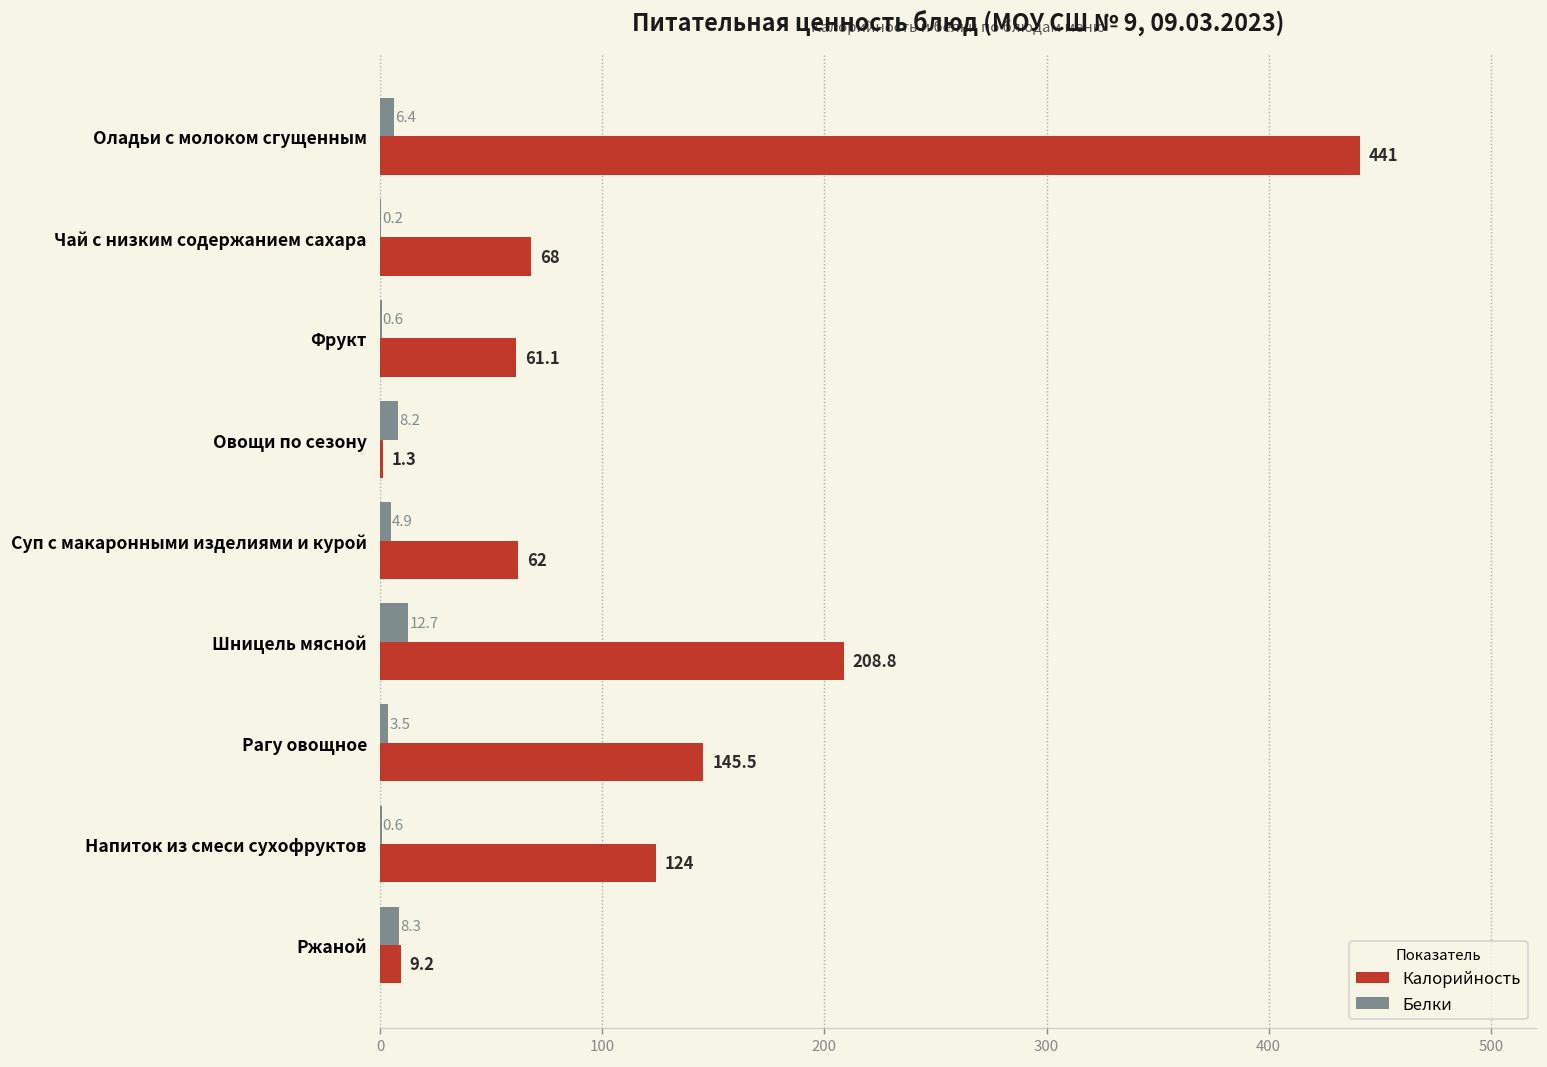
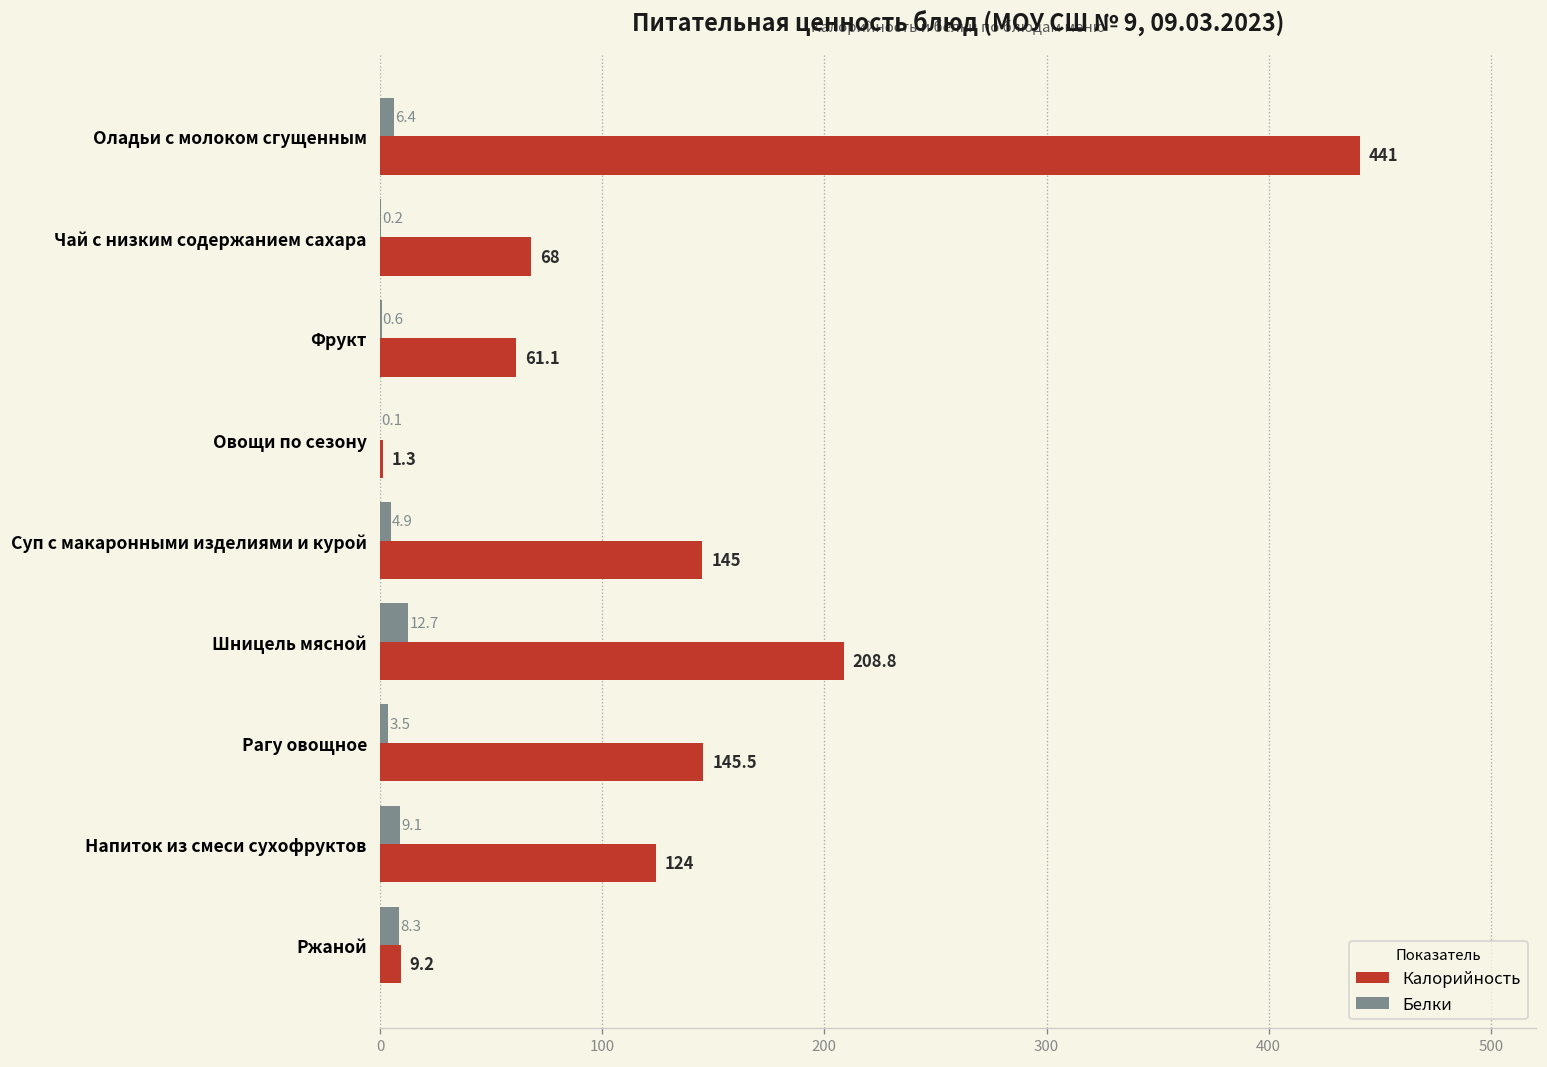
  {
    "Калорийность": {
      "Оладьи с молоком сгущенным": 441,
      "Чай с низким содержанием сахара": 68,
      "Фрукт": 61.1,
      "Овощи по сезону": 1.3,
-     "Суп с макаронными изделиями и курой": 62,
+     "Суп с макаронными изделиями и курой": 145,
      "Шницель мясной": 208.8,
      "Рагу овощное": 145.5,
      "Напиток из смеси сухофруктов": 124,
      "Ржаной": 9.2
    },
    "Белки": {
      "Оладьи с молоком сгущенным": 6.4,
      "Чай с низким содержанием сахара": 0.2,
      "Фрукт": 0.6,
-     "Овощи по сезону": 8.2,
+     "Овощи по сезону": 0.1,
      "Суп с макаронными изделиями и курой": 4.9,
      "Шницель мясной": 12.7,
      "Рагу овощное": 3.5,
-     "Напиток из смеси сухофруктов": 0.6,
+     "Напиток из смеси сухофруктов": 9.1,
      "Ржаной": 8.3
    }
  }
